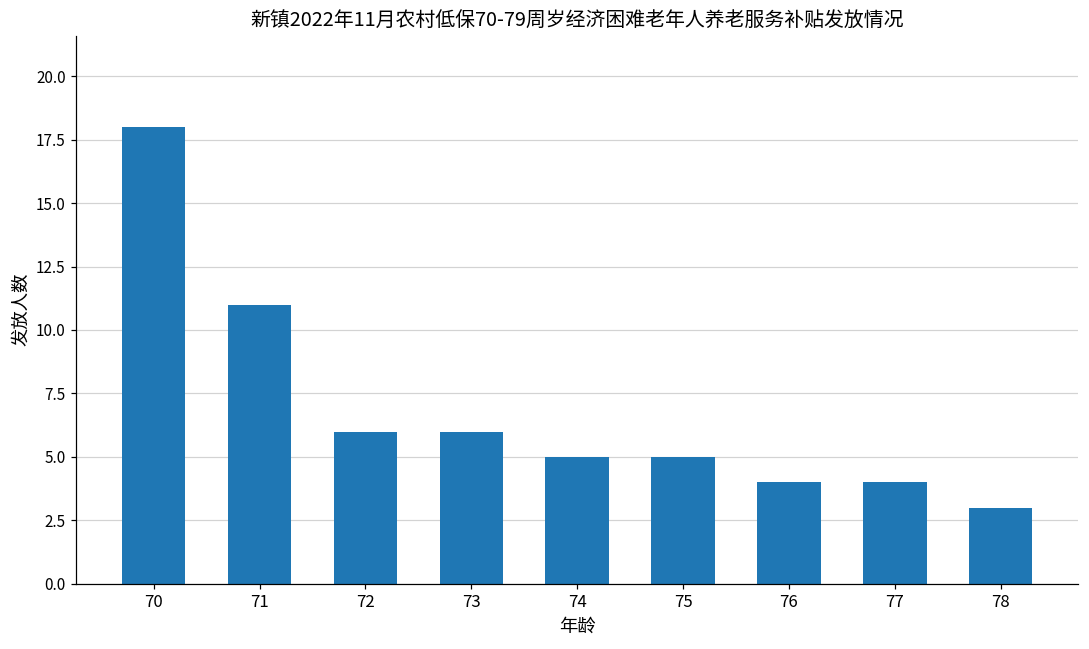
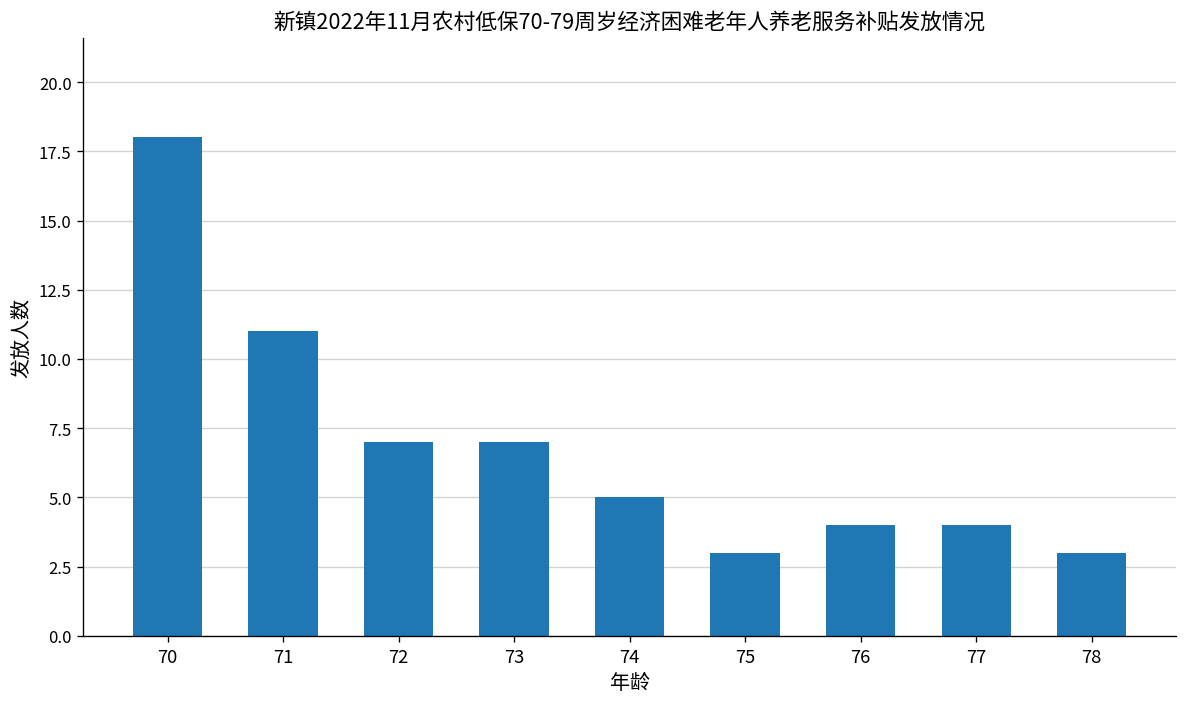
  {
    "70": 18,
    "71": 11,
-   "72": 6,
-   "73": 6,
+   "72": 7,
+   "73": 7,
    "74": 5,
-   "75": 5,
+   "75": 3,
    "76": 4,
    "77": 4,
    "78": 3
  }
